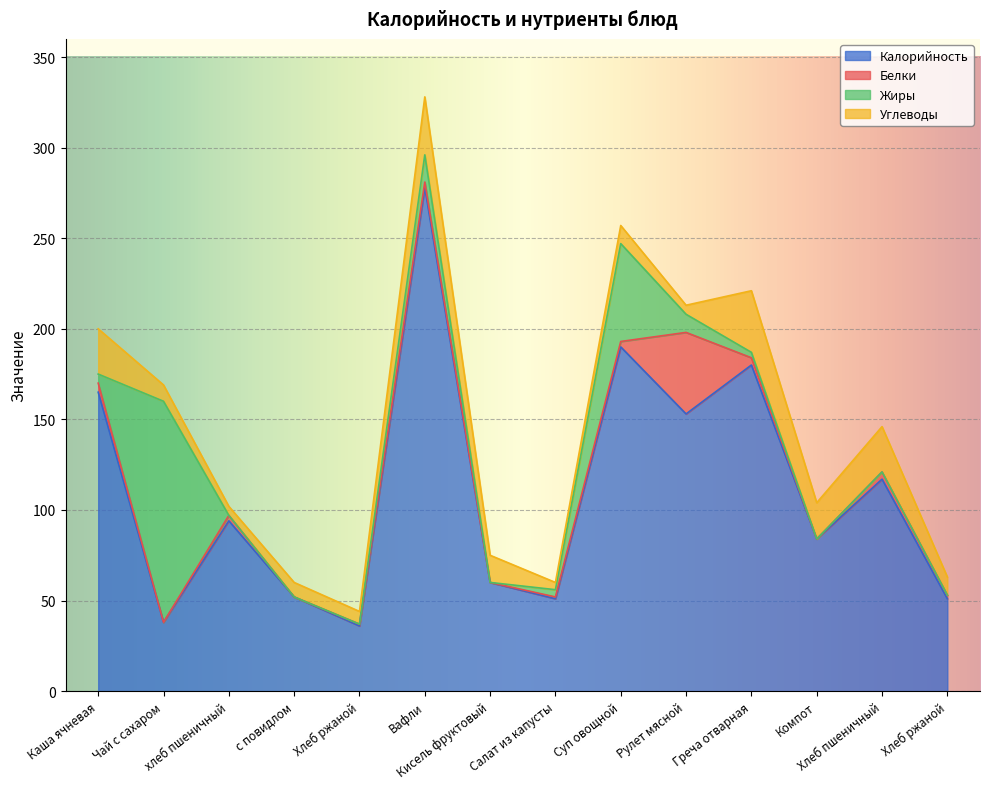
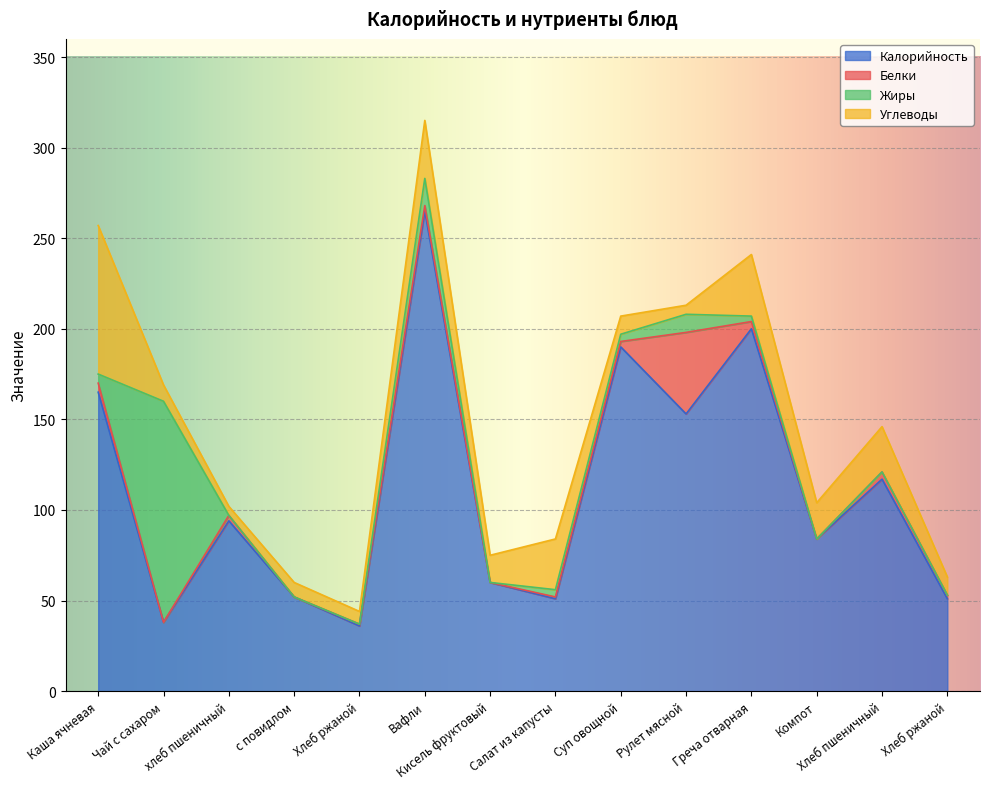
  {
    "Калорийность": {
      "Каша ячневая": 165,
      "хлеб пшеничный": 94,
-     "Вафли": 278,
+     "Вафли": 265,
      "Суп овощной": 190,
      "Рулет мясной": 153,
-     "Греча отварная": 180,
+     "Греча отварная": 200,
      "Хлеб пшеничный": 117
    },
    "Белки": {
      "Каша ячневая": 5,
      "Вафли": 3,
      "Суп овощной": 3,
      "Рулет мясной": 45,
      "Греча отварная": 4
    },
    "Жиры": {
      "Каша ячневая": 5,
      "Чай с сахаром": 122,
      "Вафли": 15,
      "Салат из капусты": 4,
-     "Суп овощной": 54,
+     "Суп овощной": 4,
      "Рулет мясной": 10,
      "Греча отварная": 3
    },
    "Углеводы": {
-     "Каша ячневая": 25,
+     "Каша ячневая": 82,
      "Чай с сахаром": 9,
      "хлеб пшеничный": 5,
      "с повидлом": 8,
      "Вафли": 32,
      "Кисель фруктовый": 15,
-     "Салат из капусты": 4,
+     "Салат из капусты": 28,
      "Суп овощной": 10,
      "Рулет мясной": 5,
      "Греча отварная": 34,
      "Компот": 20,
      "Хлеб пшеничный": 25
    }
  }
